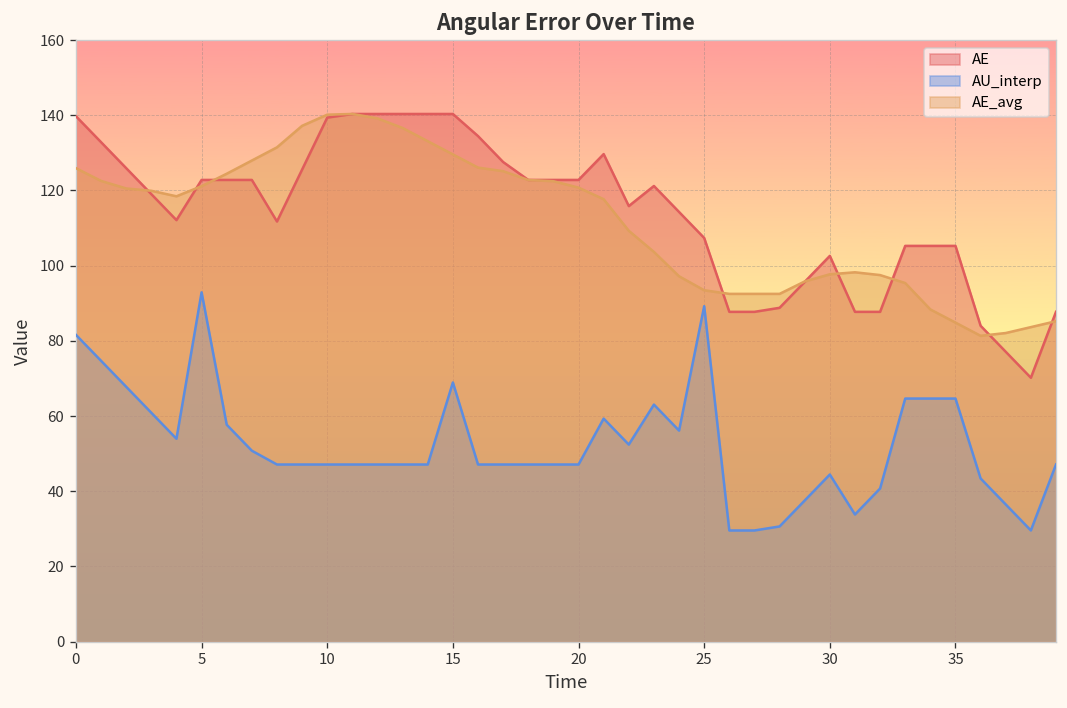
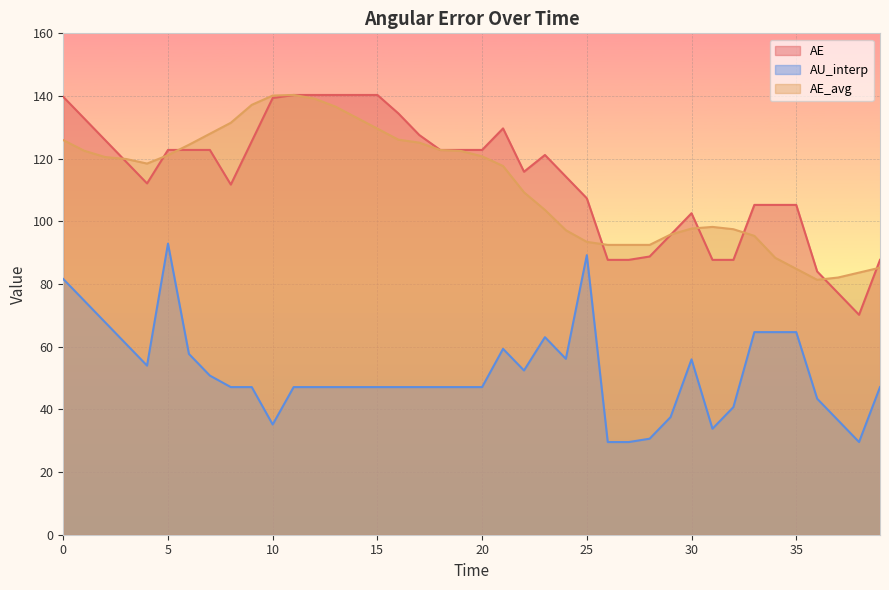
  {
    "AU_interp": {
      "0": 82,
      "5": 93,
-     "10": 47,
-     "15": 69,
+     "10": 35,
+     "15": 47,
      "20": 47,
      "25": 89,
-     "30": 44,
+     "30": 56,
      "35": 65
    }
  }
